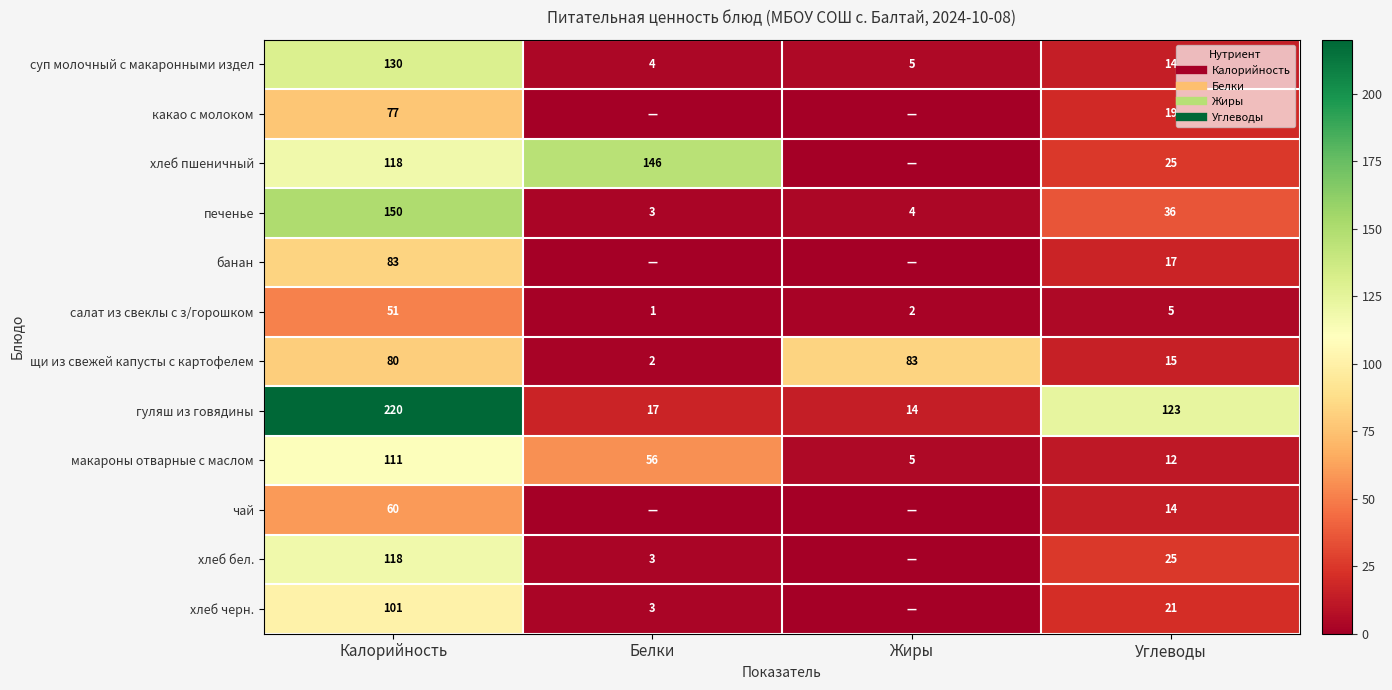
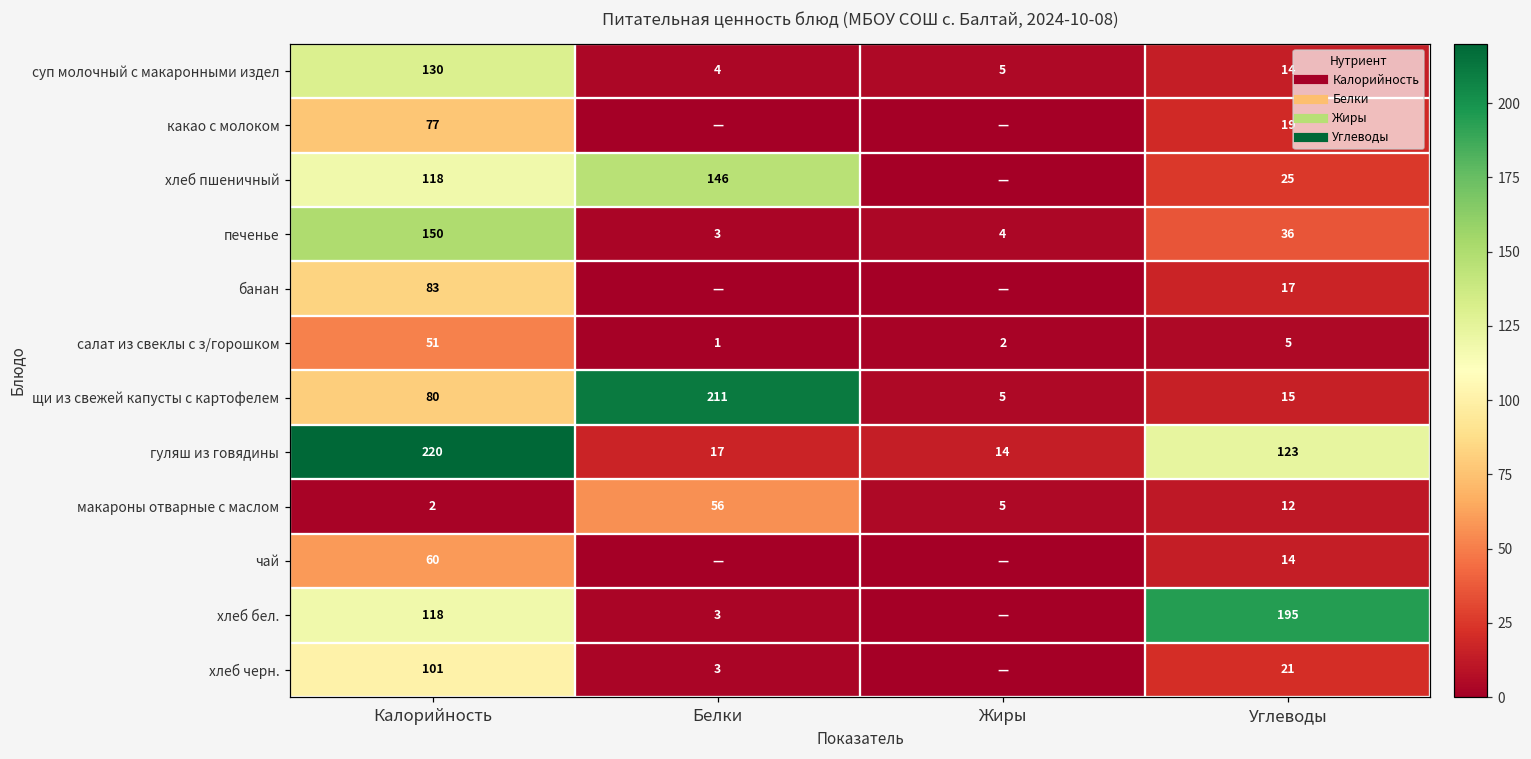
  {
    "суп молочный с макаронными издел": {
      "Калорийность": 130,
      "Белки": 4,
      "Жиры": 5
    },
    "какао с молоком": {
      "Калорийность": 77
    },
    "хлеб пшеничный": {
      "Калорийность": 118,
      "Белки": 146,
      "Углеводы": 25
    },
    "печенье": {
      "Калорийность": 150,
      "Белки": 3,
      "Жиры": 4,
      "Углеводы": 36
    },
    "банан": {
      "Калорийность": 83,
      "Углеводы": 17
    },
    "салат из свеклы с з/горошком": {
      "Калорийность": 51,
      "Белки": 1,
      "Жиры": 2,
      "Углеводы": 5
    },
    "щи из свежей капусты с картофелем": {
      "Калорийность": 80,
-     "Белки": 2,
-     "Жиры": 83,
+     "Белки": 211,
+     "Жиры": 5,
      "Углеводы": 15
    },
    "гуляш из говядины": {
      "Калорийность": 220,
      "Белки": 17,
      "Жиры": 14,
      "Углеводы": 123
    },
    "макароны отварные с маслом": {
-     "Калорийность": 111,
+     "Калорийность": 2,
      "Белки": 56,
      "Жиры": 5,
      "Углеводы": 12
    },
    "чай": {
      "Калорийность": 60,
      "Углеводы": 14
    },
    "хлеб бел.": {
      "Калорийность": 118,
      "Белки": 3,
-     "Углеводы": 25
+     "Углеводы": 195
    },
    "хлеб черн.": {
      "Калорийность": 101,
      "Белки": 3,
      "Углеводы": 21
    }
  }
